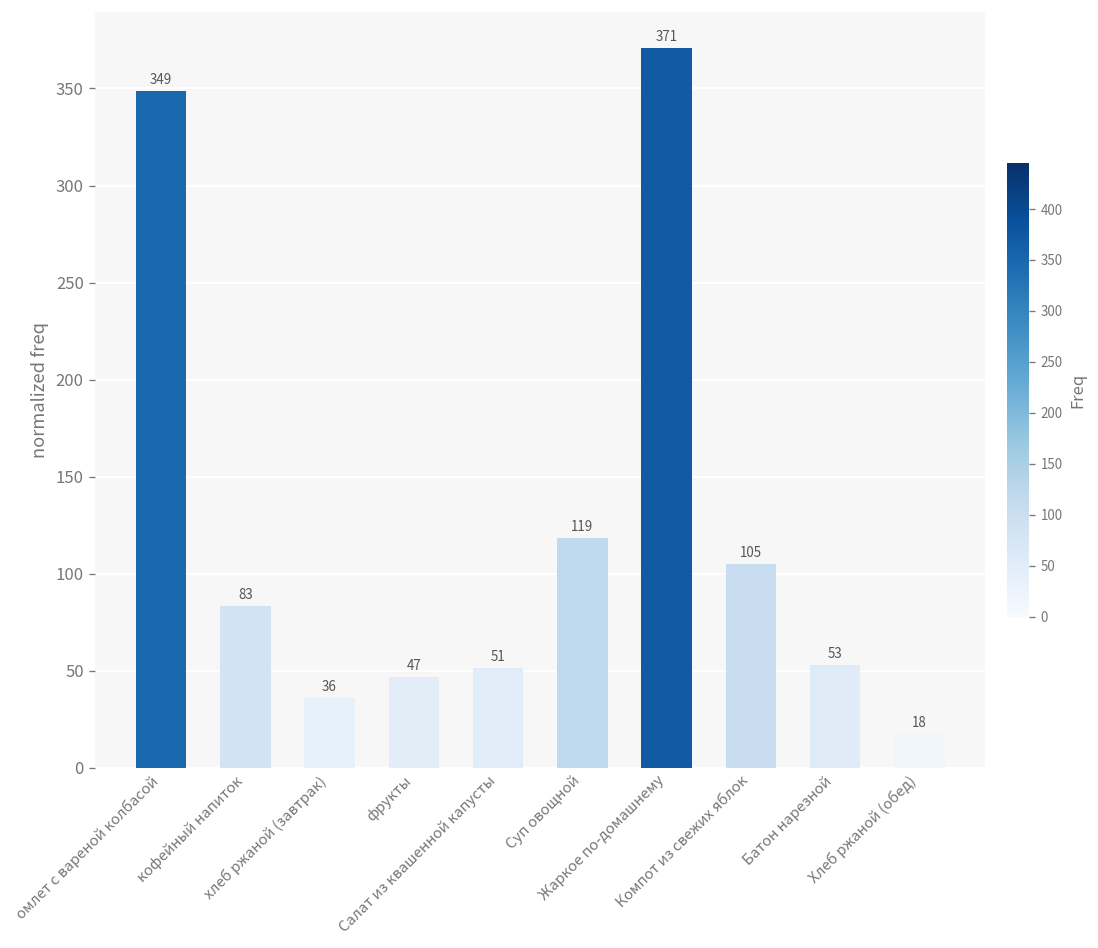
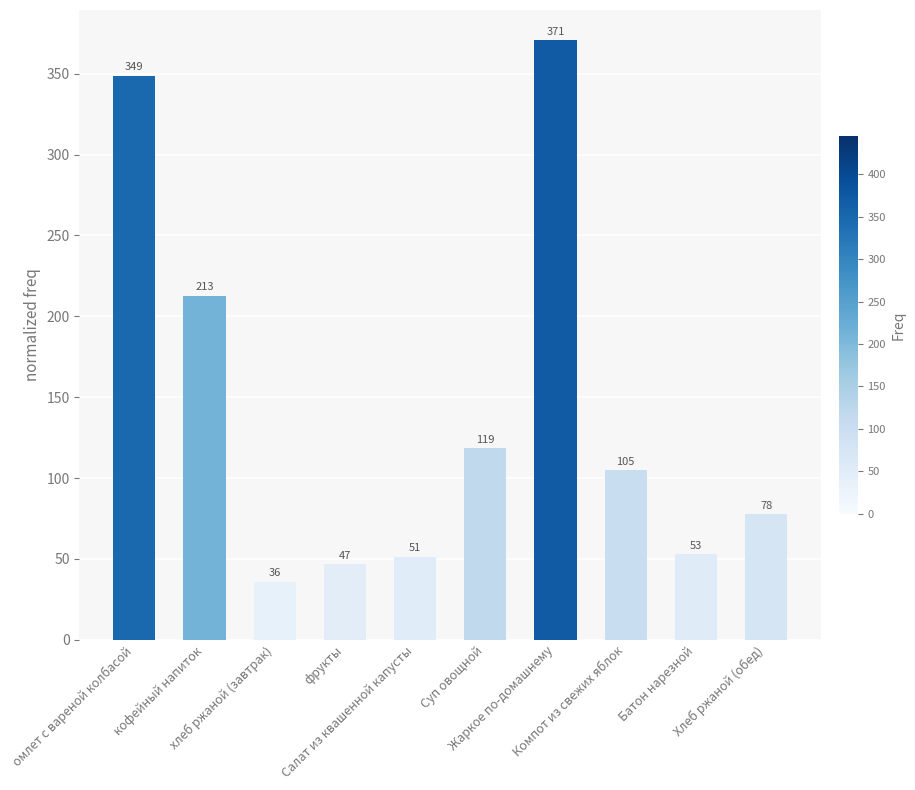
  {
    "омлет с вареной колбасой": 349,
-   "кофейный напиток": 83,
+   "кофейный напиток": 213,
    "хлеб ржаной (завтрак)": 36,
    "фрукты": 47,
    "Салат из квашенной капусты": 51,
    "Суп овощной": 119,
    "Жаркое по-домашнему": 371,
    "Компот из свежих яблок": 105,
    "Батон нарезной": 53,
-   "Хлеб ржаной (обед)": 18
+   "Хлеб ржаной (обед)": 78
  }
